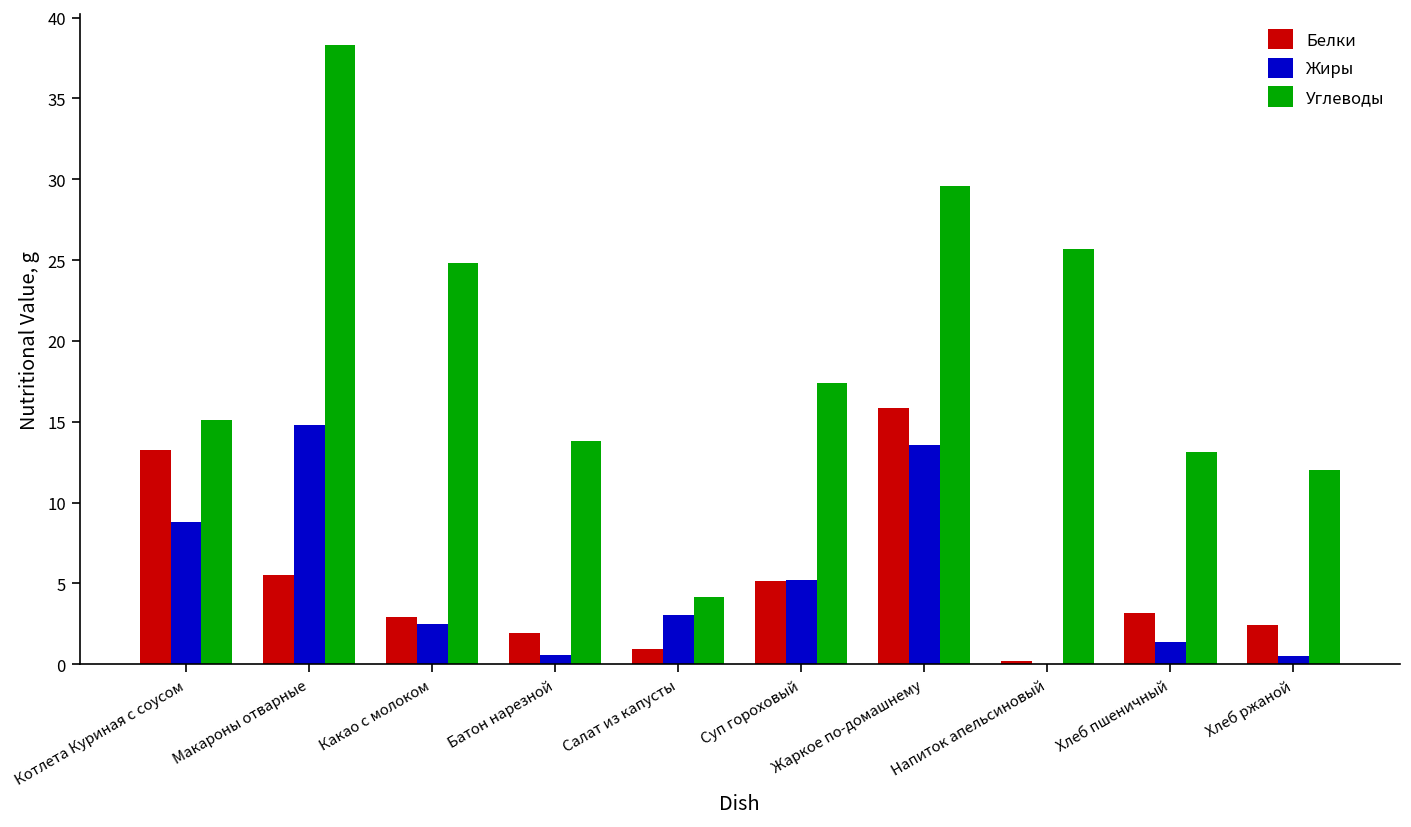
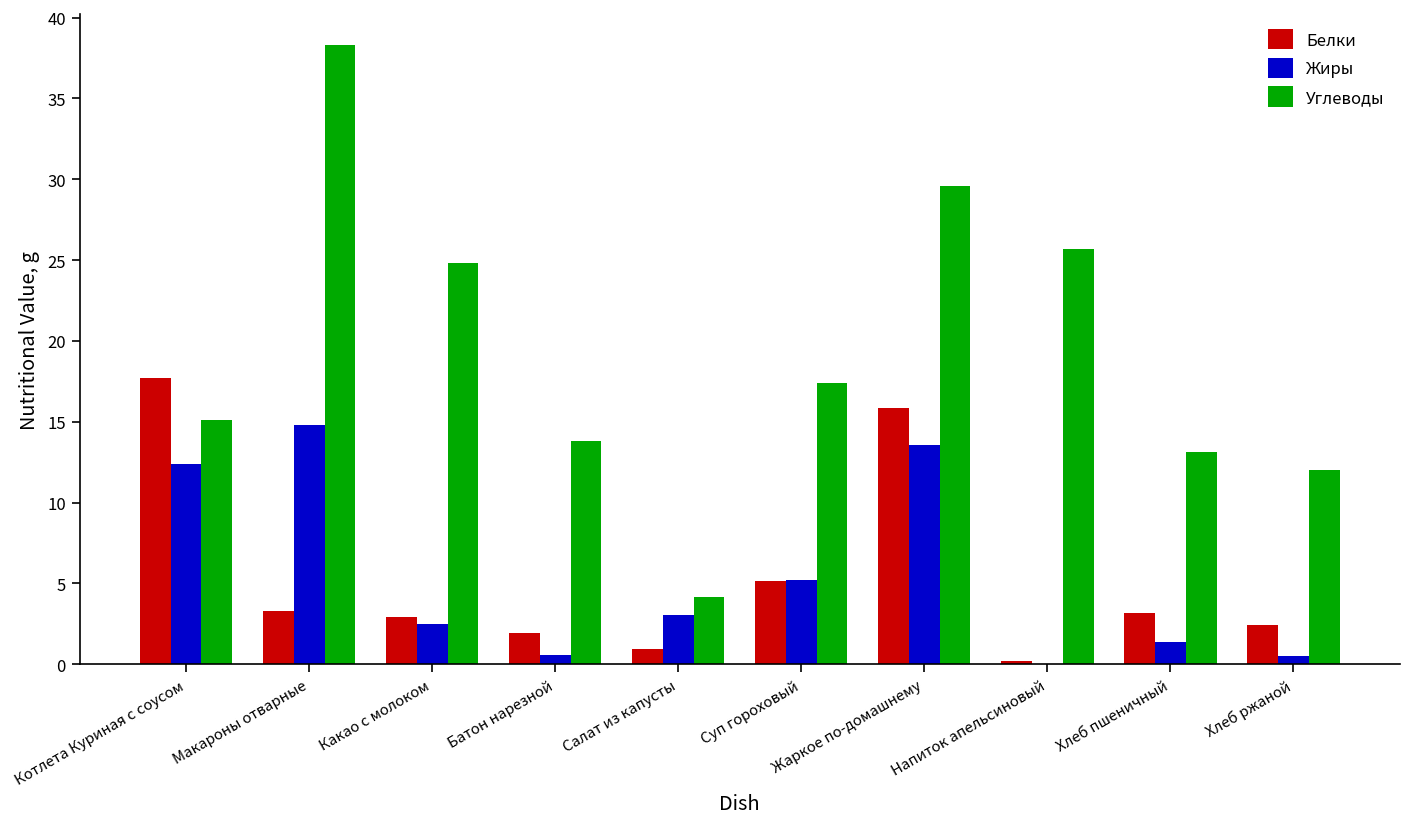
  {
    "Белки": {
-     "Котлета Куриная с соусом": 13.2,
-     "Макароны отварные": 5.5,
+     "Котлета Куриная с соусом": 17.7,
+     "Макароны отварные": 3.3,
      "Какао с молоком": 2.9,
      "Батон нарезной": 2.0,
      "Салат из капусты": 1.0,
      "Суп гороховый": 5.1,
      "Жаркое по-домашнему": 15.9,
      "Напиток апельсиновый": 0.2,
      "Хлеб пшеничный": 3.2,
      "Хлеб ржаной": 2.4
    },
    "Жиры": {
-     "Котлета Куриная с соусом": 8.8,
+     "Котлета Куриная с соусом": 12.4,
      "Макароны отварные": 14.8,
      "Какао с молоком": 2.5,
      "Батон нарезной": 0.6,
      "Салат из капусты": 3.1,
      "Суп гороховый": 5.2,
      "Жаркое по-домашнему": 13.6,
      "Напиток апельсиновый": 0.0,
      "Хлеб пшеничный": 1.4,
      "Хлеб ржаной": 0.5
    },
    "Углеводы": {
      "Котлета Куриная с соусом": 15.1,
      "Макароны отварные": 38.3,
      "Какао с молоком": 24.8,
      "Батон нарезной": 13.8,
      "Салат из капусты": 4.1,
      "Суп гороховый": 17.4,
      "Жаркое по-домашнему": 29.6,
      "Напиток апельсиновый": 25.7,
      "Хлеб пшеничный": 13.1,
      "Хлеб ржаной": 12.0
    }
  }
